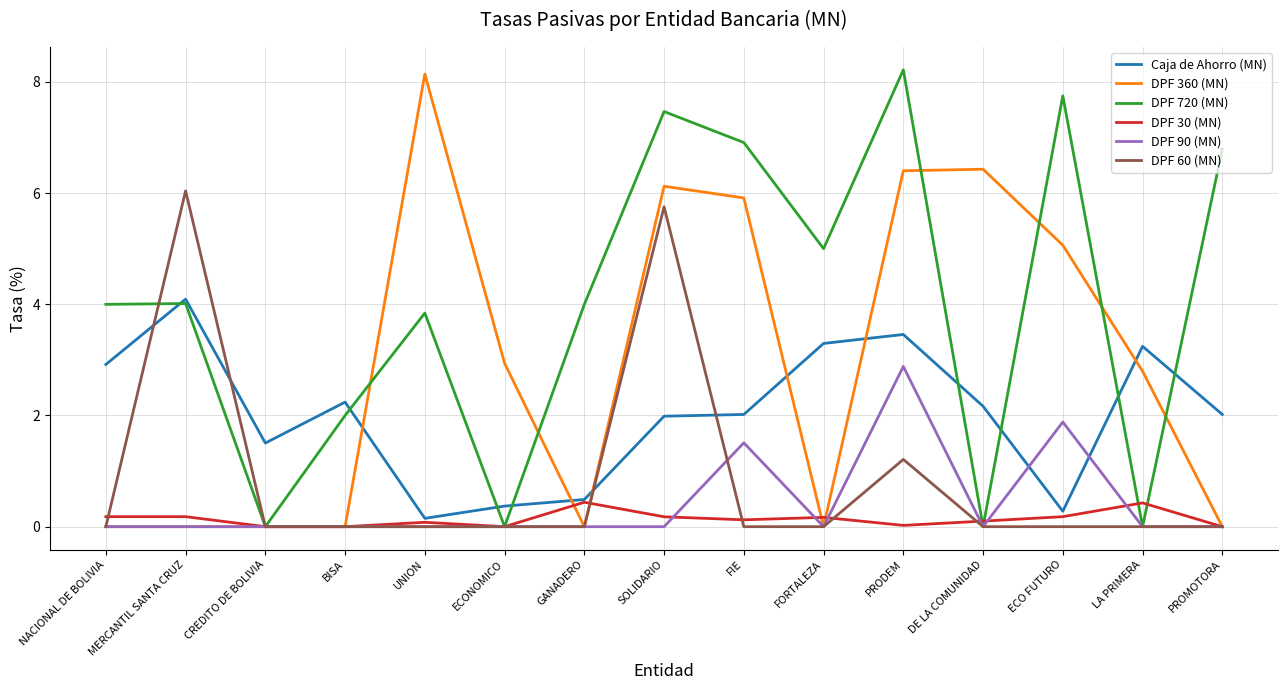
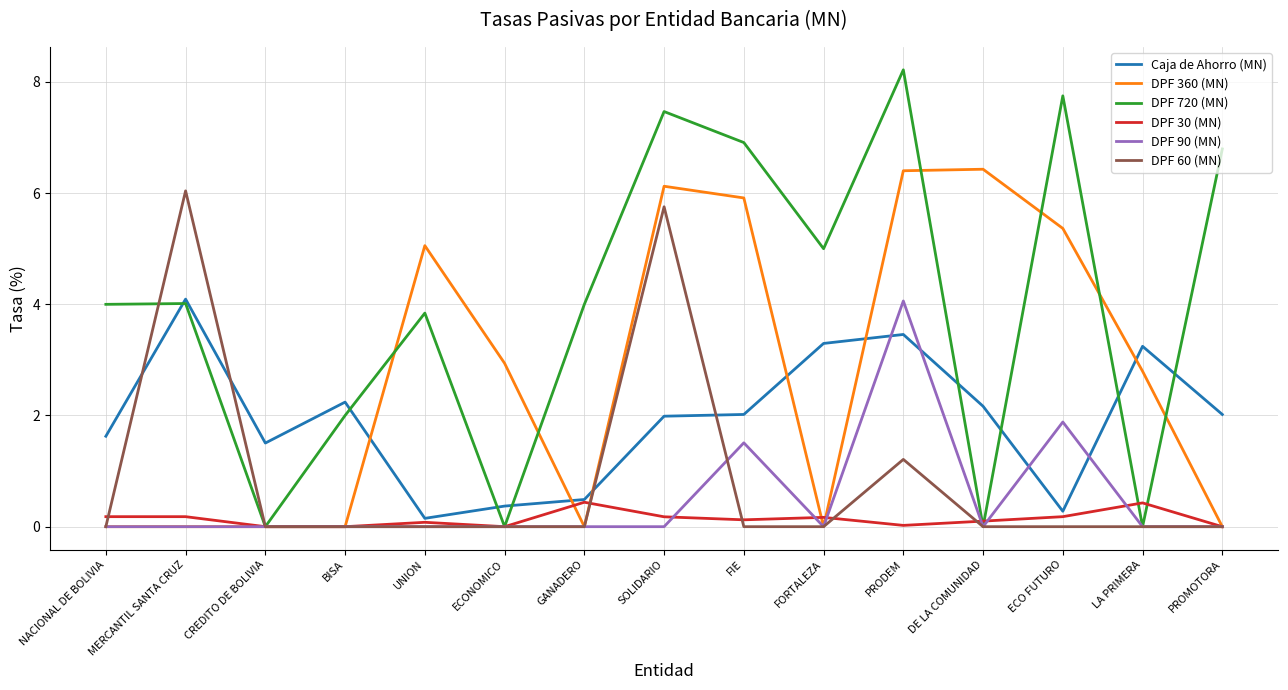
  {
    "Caja de Ahorro (MN)": {
-     "NACIONAL DE BOLIVIA": 2.9,
+     "NACIONAL DE BOLIVIA": 1.6,
      "MERCANTIL SANTA CRUZ": 4.1,
      "CREDITO DE BOLIVIA": 1.5,
      "BISA": 2.2,
      "UNION": 0.1,
      "ECONOMICO": 0.4,
      "GANADERO": 0.5,
      "SOLIDARIO": 2.0,
      "FIE": 2.0,
      "FORTALEZA": 3.3,
      "PRODEM": 3.5,
      "DE LA COMUNIDAD": 2.2,
      "ECO FUTURO": 0.3,
      "LA PRIMERA": 3.2,
      "PROMOTORA": 2.0
    },
    "DPF 360 (MN)": {
-     "UNION": 8.1,
+     "UNION": 5.1,
      "ECONOMICO": 2.9,
      "SOLIDARIO": 6.1,
      "FIE": 5.9,
      "PRODEM": 6.4,
      "DE LA COMUNIDAD": 6.4,
-     "ECO FUTURO": 5.1,
+     "ECO FUTURO": 5.4,
      "LA PRIMERA": 2.8
    },
    "DPF 720 (MN)": {
      "NACIONAL DE BOLIVIA": 4.0,
      "MERCANTIL SANTA CRUZ": 4.0,
      "BISA": 2.0,
      "UNION": 3.8,
      "GANADERO": 4.0,
      "SOLIDARIO": 7.5,
      "FIE": 6.9,
      "FORTALEZA": 5.0,
      "PRODEM": 8.2,
      "ECO FUTURO": 7.7
    },
    "DPF 30 (MN)": {
      "NACIONAL DE BOLIVIA": 0.2,
      "MERCANTIL SANTA CRUZ": 0.2,
      "UNION": 0.1,
      "GANADERO": 0.4,
      "SOLIDARIO": 0.2,
      "FIE": 0.1,
      "FORTALEZA": 0.2,
      "PRODEM": 0.0,
      "DE LA COMUNIDAD": 0.1,
      "ECO FUTURO": 0.2,
      "LA PRIMERA": 0.4
    },
    "DPF 90 (MN)": {
      "SOLIDARIO": 0.0,
      "FIE": 1.5,
-     "PRODEM": 2.9,
+     "PRODEM": 4.1,
      "ECO FUTURO": 1.9
    },
    "DPF 60 (MN)": {
      "MERCANTIL SANTA CRUZ": 6.0,
      "SOLIDARIO": 5.8,
      "FIE": 0.0,
      "PRODEM": 1.2,
      "ECO FUTURO": 0.0
    }
  }
